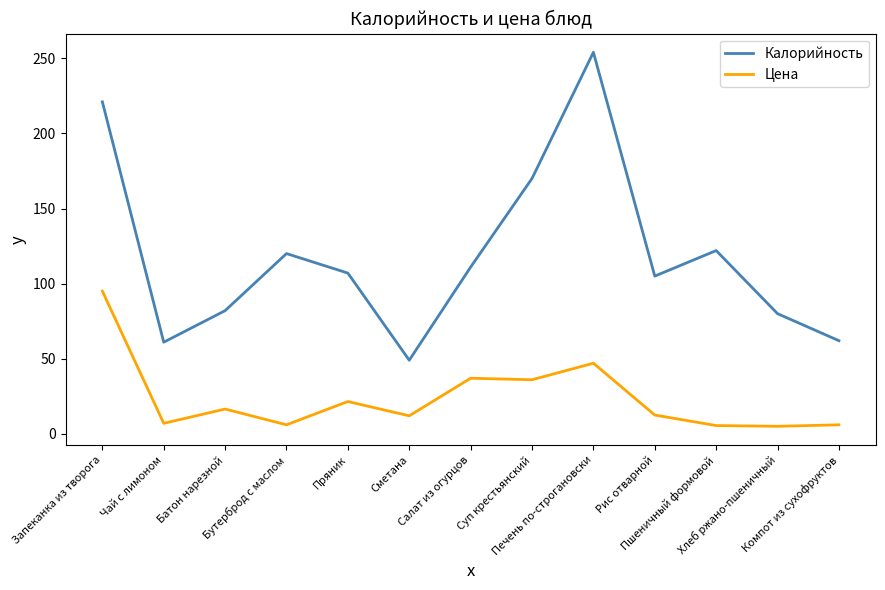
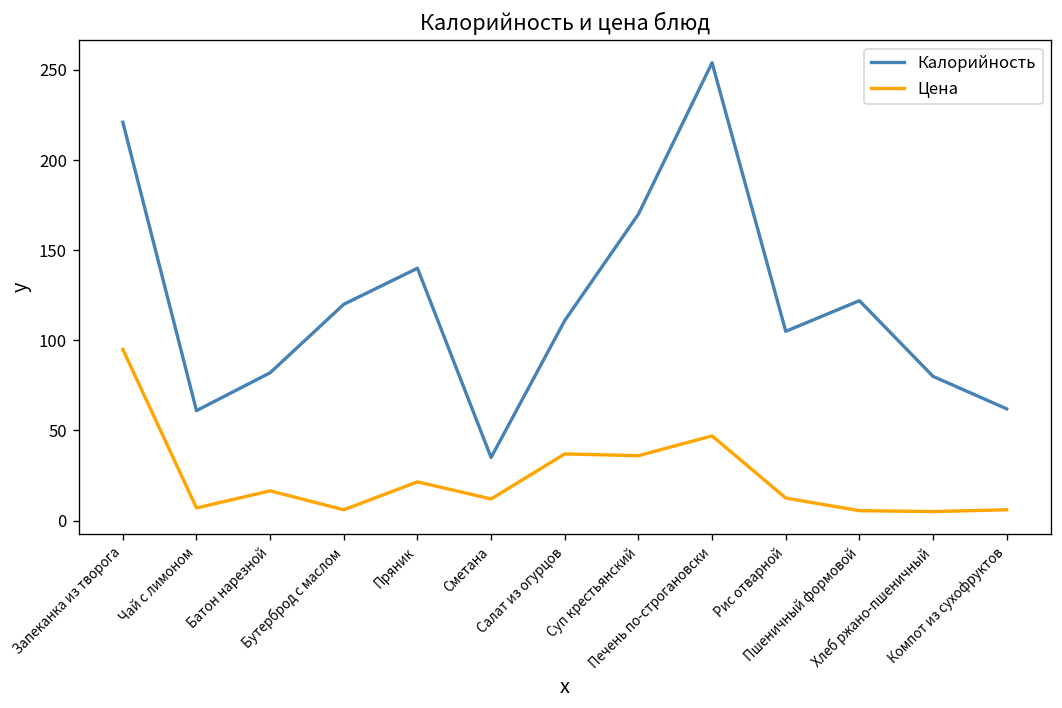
  {
    "Калорийность": {
      "Запеканка из творога": 221,
      "Чай с лимоном": 61,
      "Батон нарезной": 82,
      "Бутерброд с маслом": 120,
-     "Пряник": 107,
-     "Сметана": 49,
+     "Пряник": 140,
+     "Сметана": 35,
      "Салат из огурцов": 111,
      "Суп крестьянский": 170,
      "Печень по-строгановски": 254,
      "Рис отварной": 105,
      "Пшеничный формовой": 122,
      "Хлеб ржано-пшеничный": 80,
      "Компот из сухофруктов": 62
    },
    "Цена": {
      "Запеканка из творога": 95,
      "Чай с лимоном": 7,
      "Батон нарезной": 17,
      "Бутерброд с маслом": 6,
      "Пряник": 22,
      "Сметана": 12,
      "Салат из огурцов": 37,
      "Суп крестьянский": 36,
      "Печень по-строгановски": 47,
      "Рис отварной": 13,
      "Пшеничный формовой": 6,
      "Хлеб ржано-пшеничный": 5,
      "Компот из сухофруктов": 6
    }
  }
